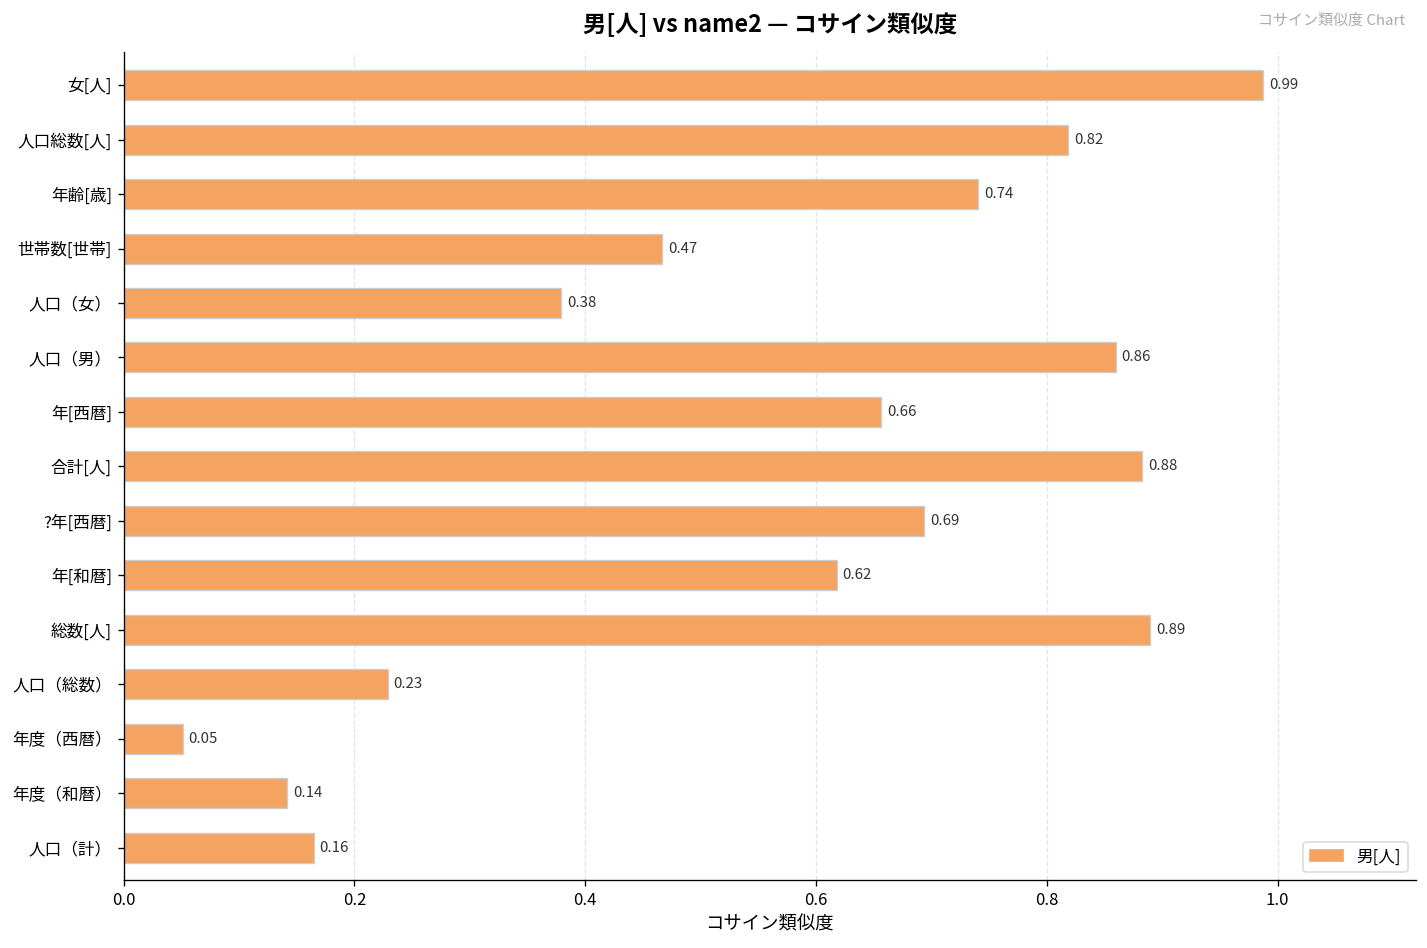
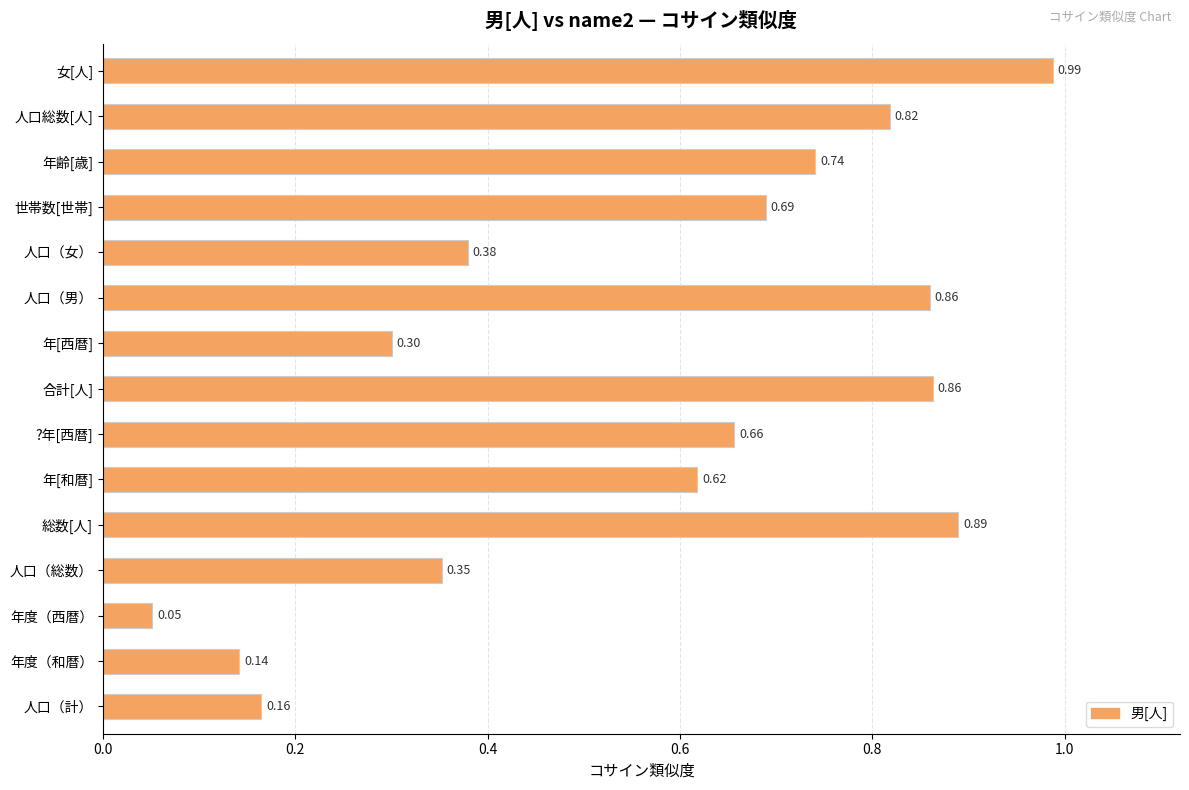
  {
    "女[人]": 0.99,
    "人口総数[人]": 0.82,
    "年齢[歳]": 0.74,
-   "世帯数[世帯]": 0.47,
+   "世帯数[世帯]": 0.69,
    "人口（女）": 0.38,
    "人口（男）": 0.86,
-   "年[西暦]": 0.66,
-   "合計[人]": 0.88,
-   "?年[西暦]": 0.69,
+   "年[西暦]": 0.30,
+   "合計[人]": 0.86,
+   "?年[西暦]": 0.66,
    "年[和暦]": 0.62,
    "総数[人]": 0.89,
-   "人口（総数）": 0.23,
+   "人口（総数）": 0.35,
    "年度（西暦）": 0.05,
    "年度（和暦）": 0.14,
    "人口（計）": 0.16
  }
